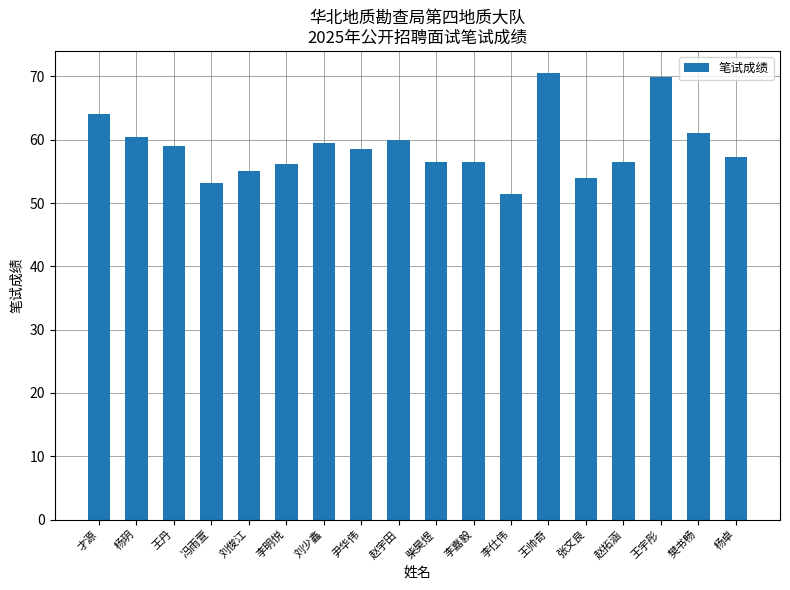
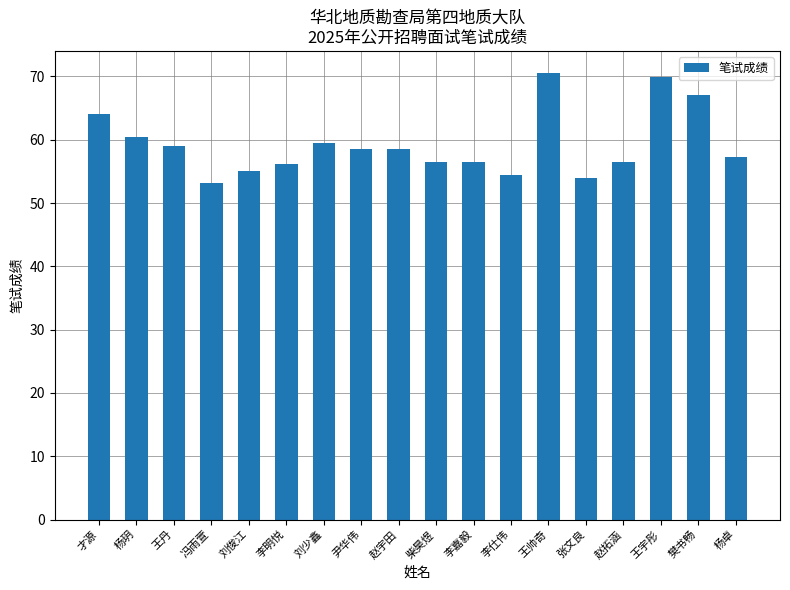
  {
    "才源": 64,
    "杨玥": 61,
    "王丹": 59,
    "冯雨萱": 53,
    "刘俊江": 55,
    "李明悦": 56,
    "刘少鑫": 60,
    "尹华伟": 59,
-   "赵宇田": 60,
+   "赵宇田": 59,
    "柴昊煜": 57,
    "李嘉毅": 57,
-   "李仕伟": 52,
+   "李仕伟": 55,
    "王帅奇": 71,
    "张文良": 54,
    "赵拓涵": 57,
    "王宇彤": 70,
-   "樊书畅": 61,
+   "樊书畅": 67,
    "杨卓": 57
  }
